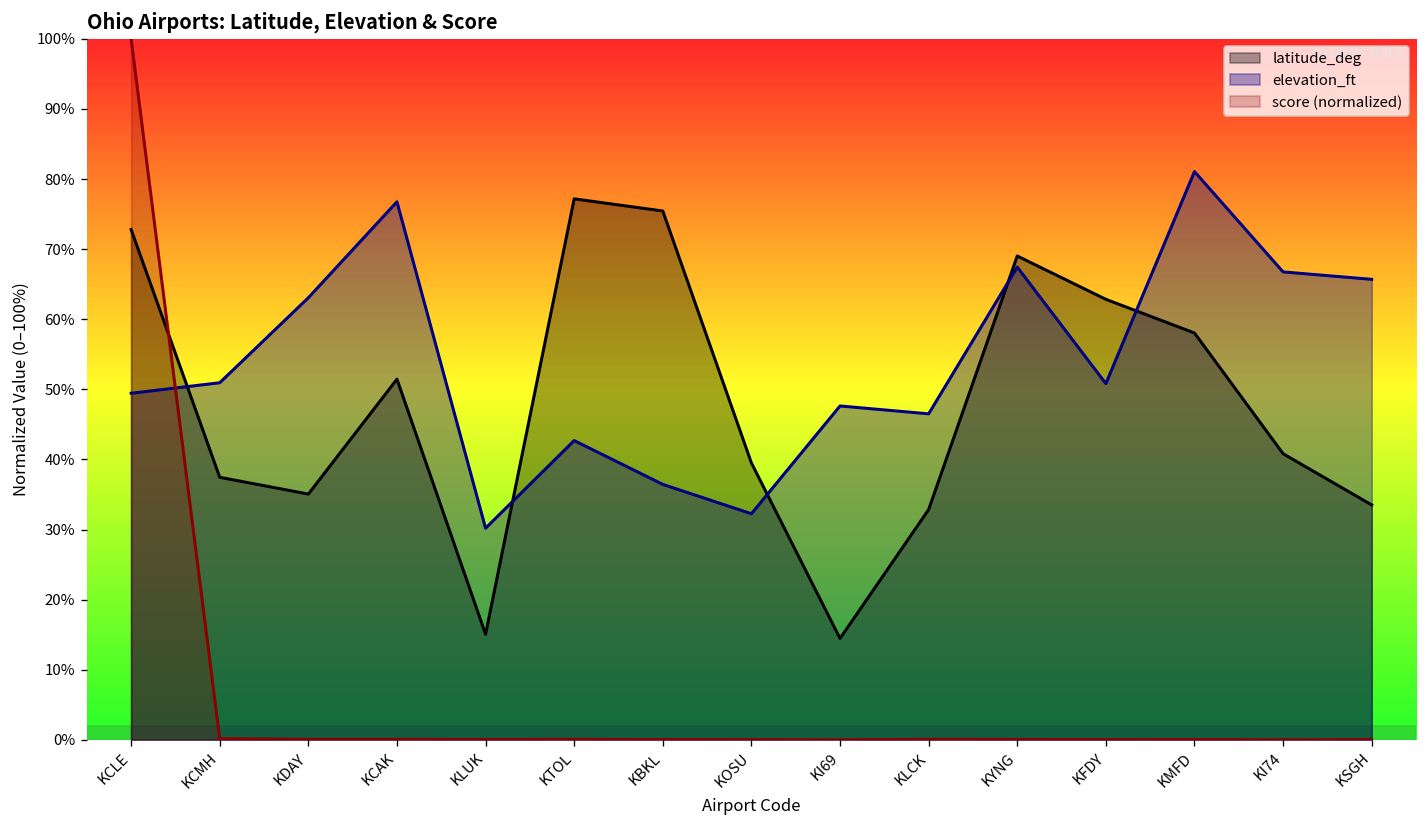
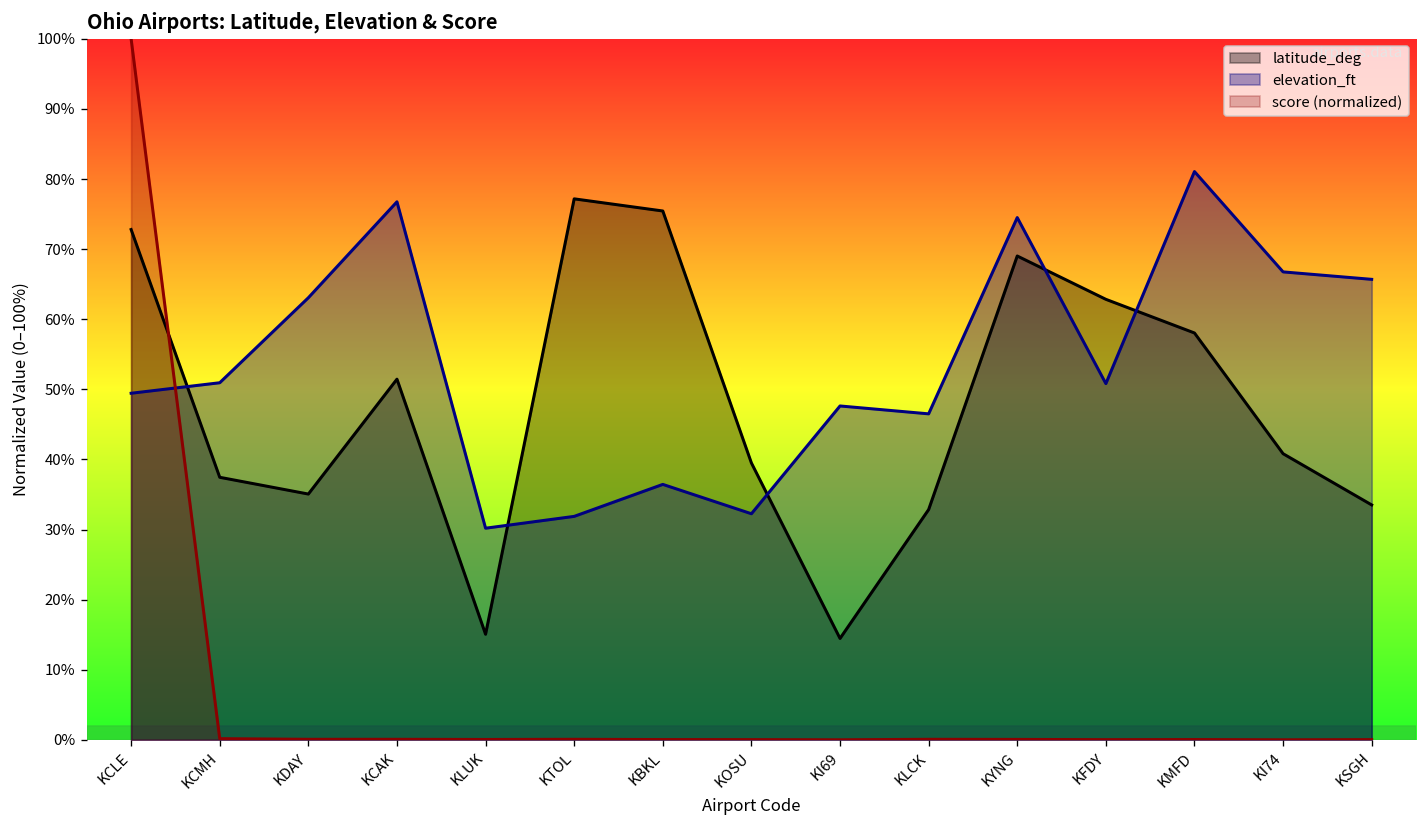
  {
    "latitude_deg": {
      "KCLE": "73%",
      "KCMH": "37%",
      "KDAY": "35%",
      "KCAK": "51%",
      "KLUK": "15%",
      "KTOL": "77%",
      "KBKL": "75%",
      "KOSU": "39%",
      "KI69": "14%",
      "KLCK": "33%",
      "KYNG": "69%",
      "KFDY": "63%",
      "KMFD": "58%",
      "KI74": "41%",
      "KSGH": "34%"
    },
    "elevation_ft": {
      "KCLE": "49%",
      "KCMH": "51%",
      "KDAY": "63%",
      "KCAK": "77%",
      "KLUK": "30%",
-     "KTOL": "43%",
+     "KTOL": "32%",
      "KBKL": "36%",
      "KOSU": "32%",
      "KI69": "48%",
      "KLCK": "47%",
-     "KYNG": "67%",
+     "KYNG": "75%",
      "KFDY": "51%",
      "KMFD": "81%",
      "KI74": "67%",
      "KSGH": "66%"
    },
    "score (normalized)": {
      "KCLE": "100%"
    }
  }
